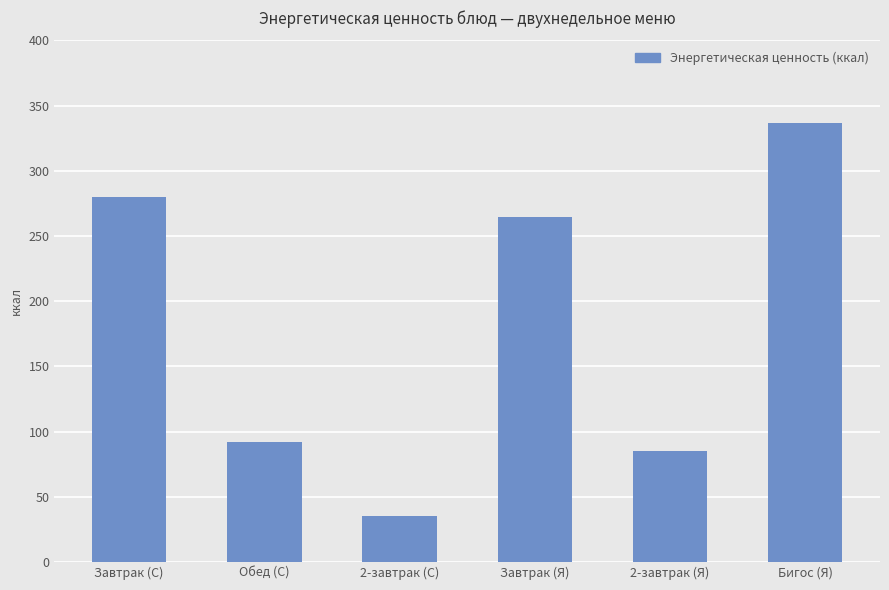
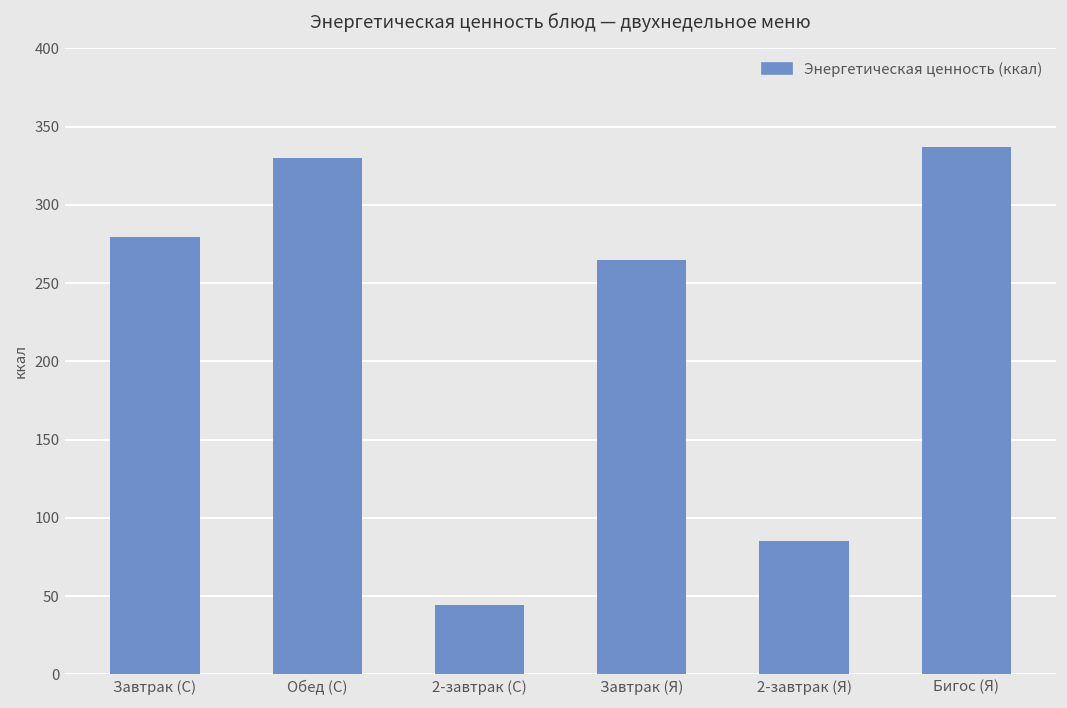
  {
    "Завтрак (С)": 280,
-   "Обед (С)": 92,
-   "2-завтрак (С)": 35,
+   "Обед (С)": 330,
+   "2-завтрак (С)": 44,
    "Завтрак (Я)": 265,
    "2-завтрак (Я)": 85,
    "Бигос (Я)": 337
  }
